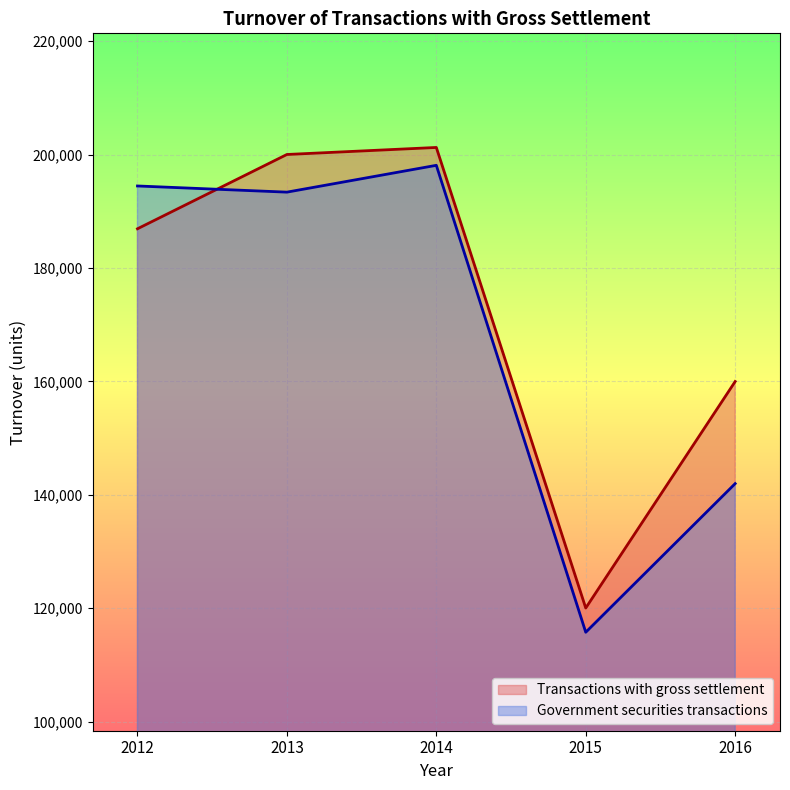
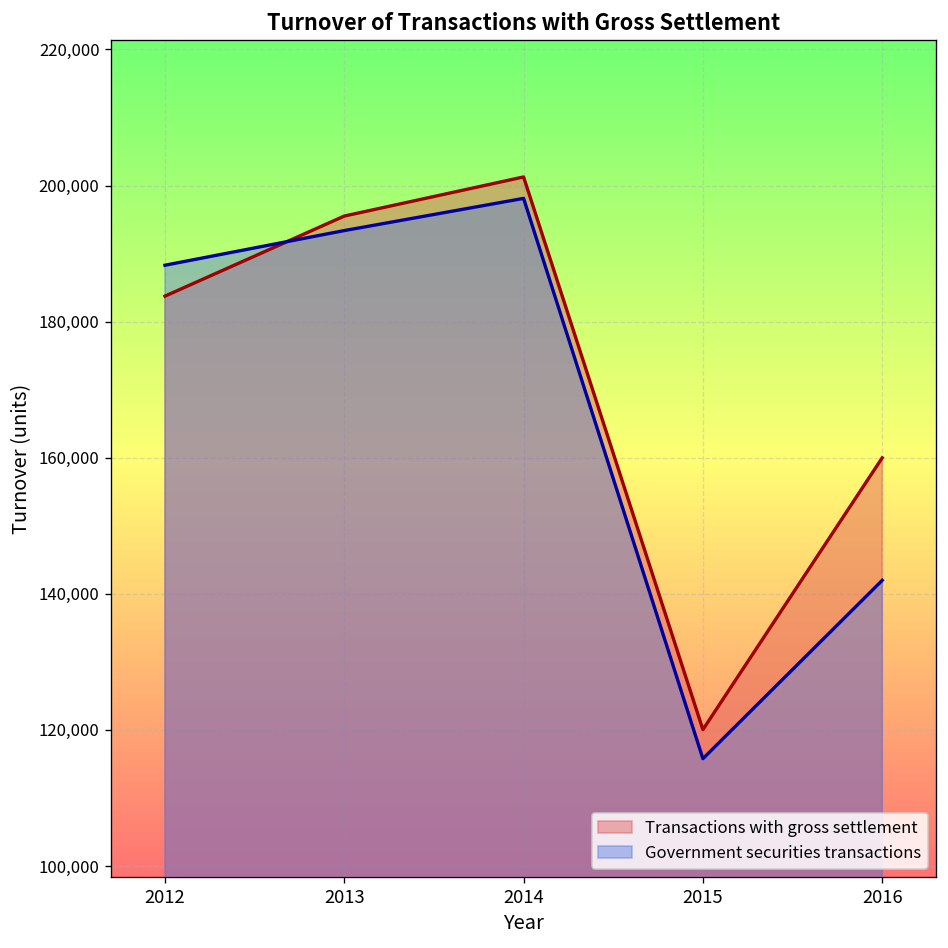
  {
    "Transactions with gross settlement": {
-     "2012": "187,000",
-     "2013": "200,000",
+     "2012": "184,000",
+     "2013": "196,000",
      "2014": "201,000",
      "2015": "120,000",
      "2016": "160,000"
    },
    "Government securities transactions": {
-     "2012": "194,000",
+     "2012": "188,000",
      "2013": "193,000",
      "2014": "198,000",
      "2015": "116,000",
      "2016": "142,000"
    }
  }
